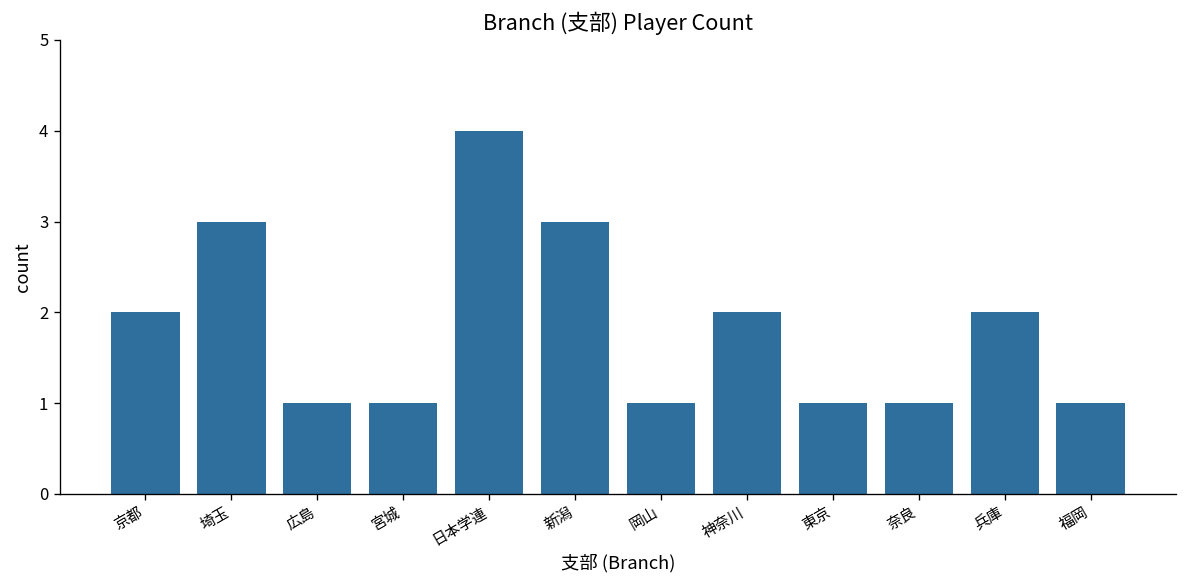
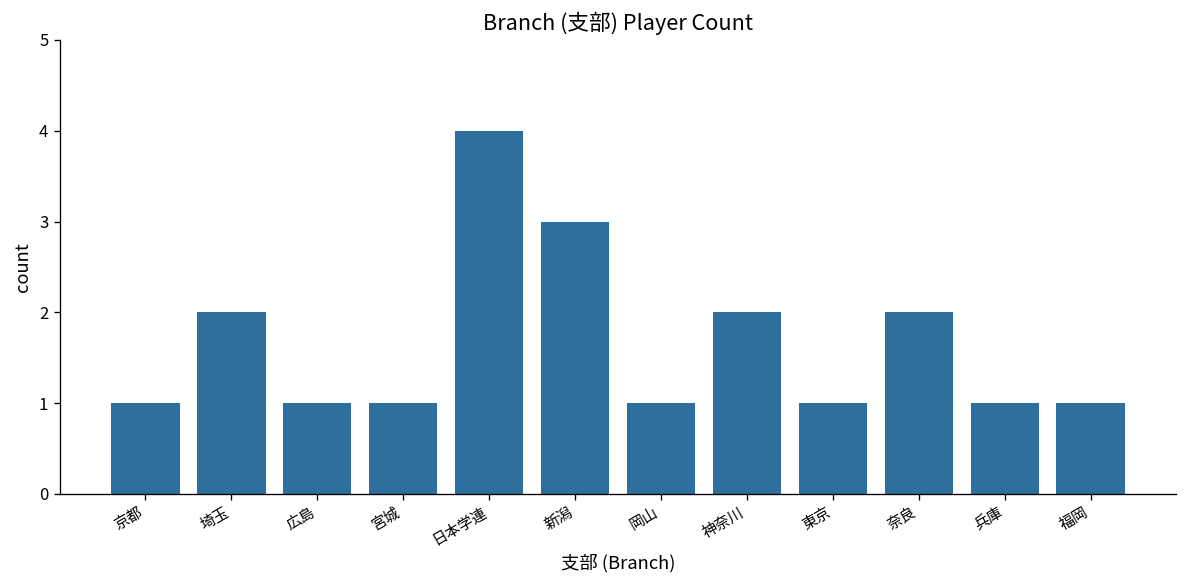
  {
-   "京都": 2,
-   "埼玉": 3,
+   "京都": 1,
+   "埼玉": 2,
    "広島": 1,
    "宮城": 1,
    "日本学連": 4,
    "新潟": 3,
    "岡山": 1,
    "神奈川": 2,
    "東京": 1,
-   "奈良": 1,
-   "兵庫": 2,
+   "奈良": 2,
+   "兵庫": 1,
    "福岡": 1
  }
